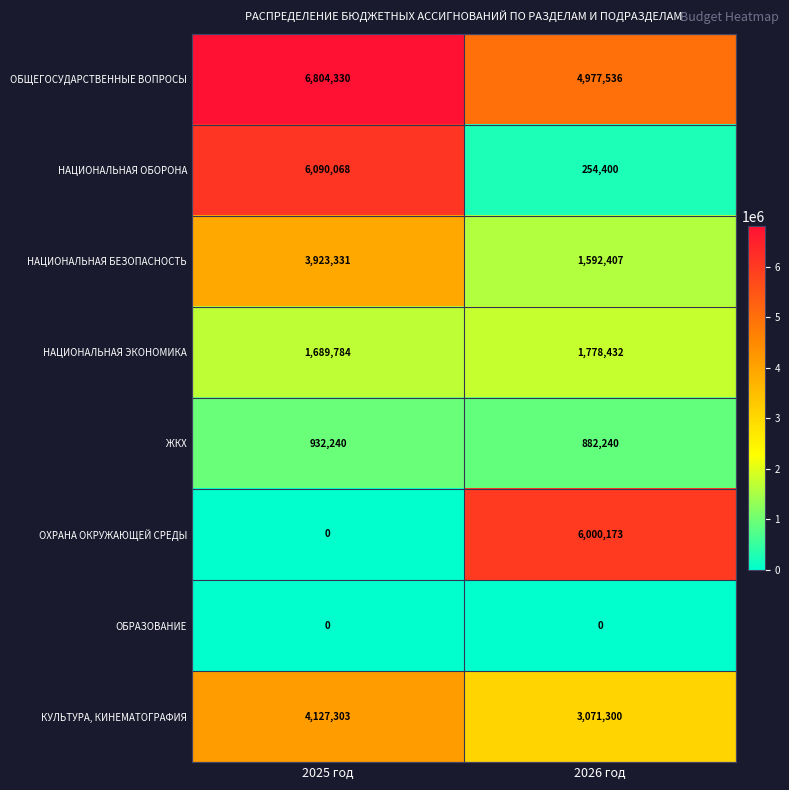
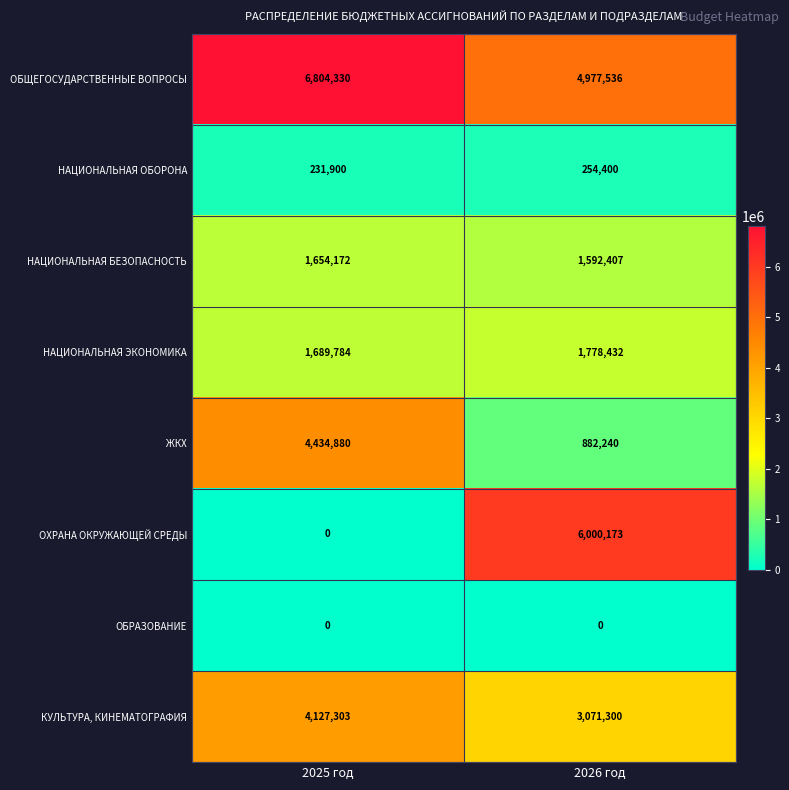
  {
    "ОБЩЕГОСУДАРСТВЕННЫЕ ВОПРОСЫ": {
      "2025 год": "6,804,330",
      "2026 год": "4,977,536"
    },
    "НАЦИОНАЛЬНАЯ ОБОРОНА": {
-     "2025 год": "6,090,068",
+     "2025 год": "231,900",
      "2026 год": "254,400"
    },
    "НАЦИОНАЛЬНАЯ БЕЗОПАСНОСТЬ": {
-     "2025 год": "3,923,331",
+     "2025 год": "1,654,172",
      "2026 год": "1,592,407"
    },
    "НАЦИОНАЛЬНАЯ ЭКОНОМИКА": {
      "2025 год": "1,689,784",
      "2026 год": "1,778,432"
    },
    "ЖКХ": {
-     "2025 год": "932,240",
+     "2025 год": "4,434,880",
      "2026 год": "882,240"
    },
    "ОХРАНА ОКРУЖАЮЩЕЙ СРЕДЫ": {
      "2025 год": "0",
      "2026 год": "6,000,173"
    },
    "ОБРАЗОВАНИЕ": {
      "2025 год": "0",
      "2026 год": "0"
    },
    "КУЛЬТУРА, КИНЕМАТОГРАФИЯ": {
      "2025 год": "4,127,303",
      "2026 год": "3,071,300"
    }
  }
